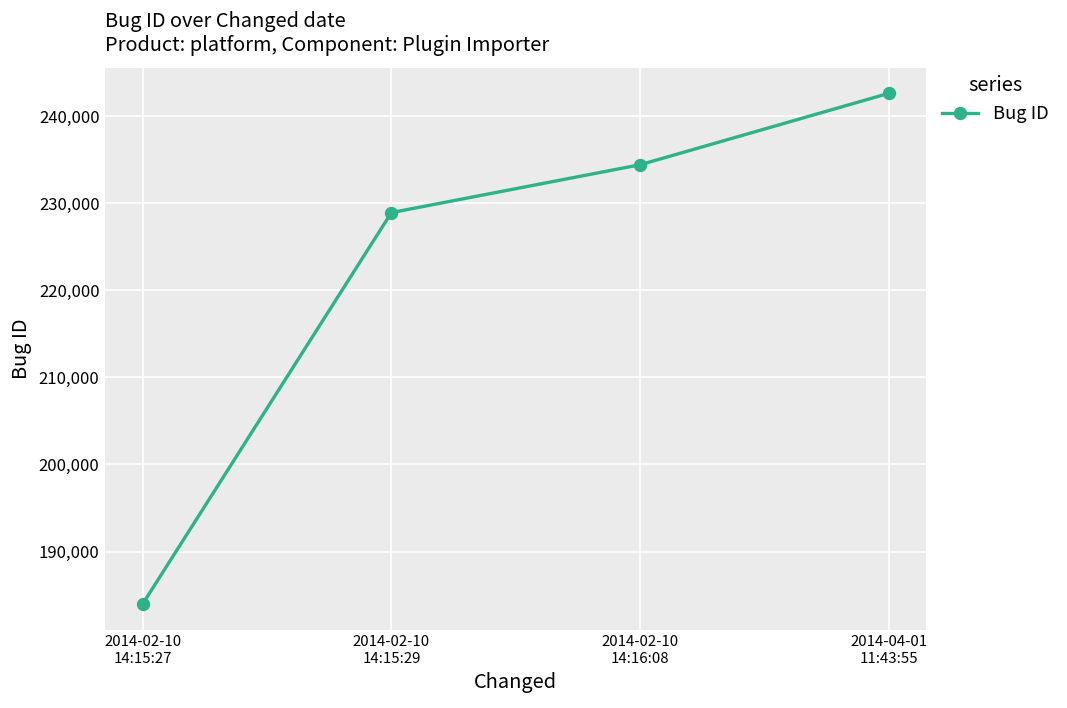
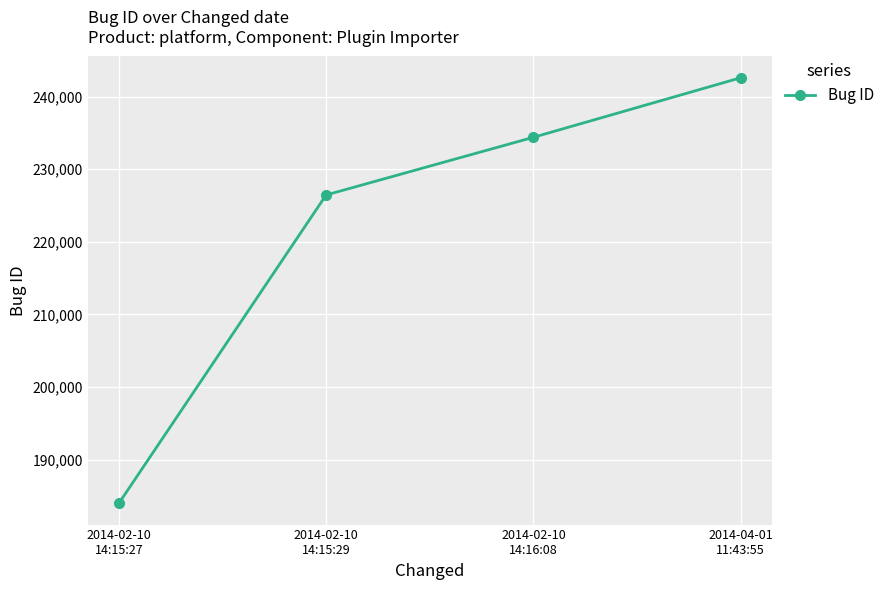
  {
    "2014-02-10 14:15:27": "184,000",
-   "2014-02-10 14:15:29": "229,000",
+   "2014-02-10 14:15:29": "226,000",
    "2014-02-10 14:16:08": "234,000",
    "2014-04-01 11:43:55": "243,000"
  }
